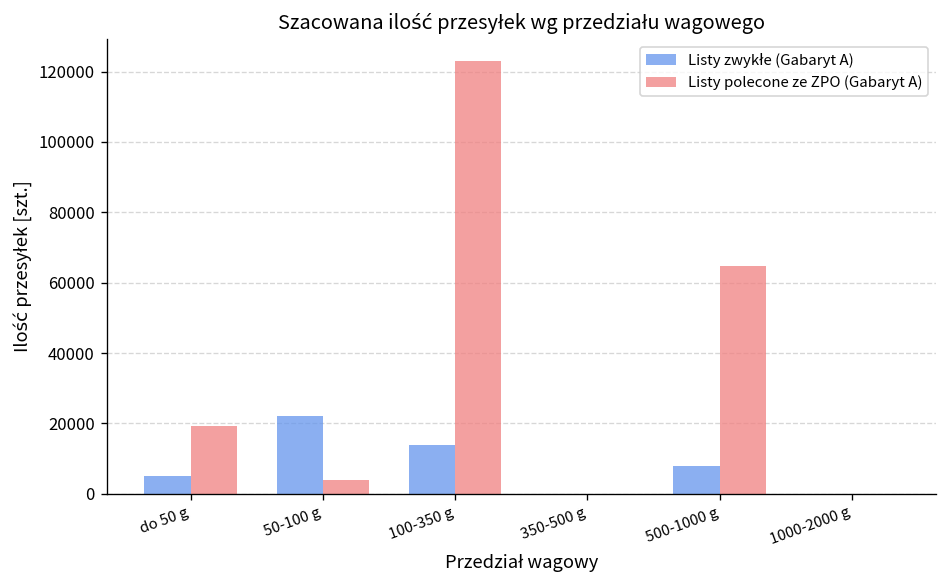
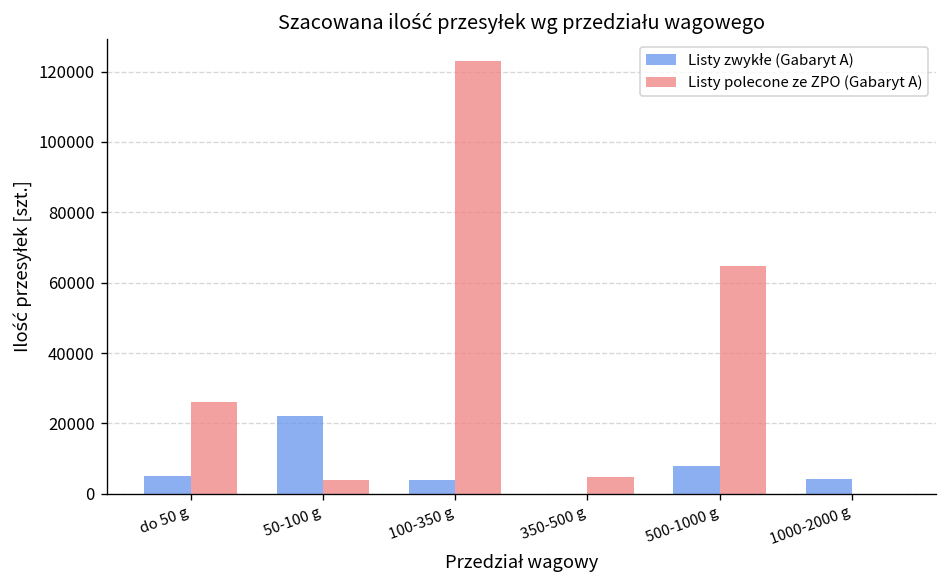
  {
    "Listy zwykłe (Gabaryt A)": {
      "do 50 g": 5000,
      "50-100 g": 22000,
-     "100-350 g": 14000,
+     "100-350 g": 4000,
      "500-1000 g": 8000,
-     "1000-2000 g": 0
+     "1000-2000 g": 4000
    },
    "Listy polecone ze ZPO (Gabaryt A)": {
-     "do 50 g": 19000,
+     "do 50 g": 26000,
      "50-100 g": 4000,
      "100-350 g": 123000,
-     "350-500 g": 0,
+     "350-500 g": 5000,
      "500-1000 g": 65000
    }
  }
